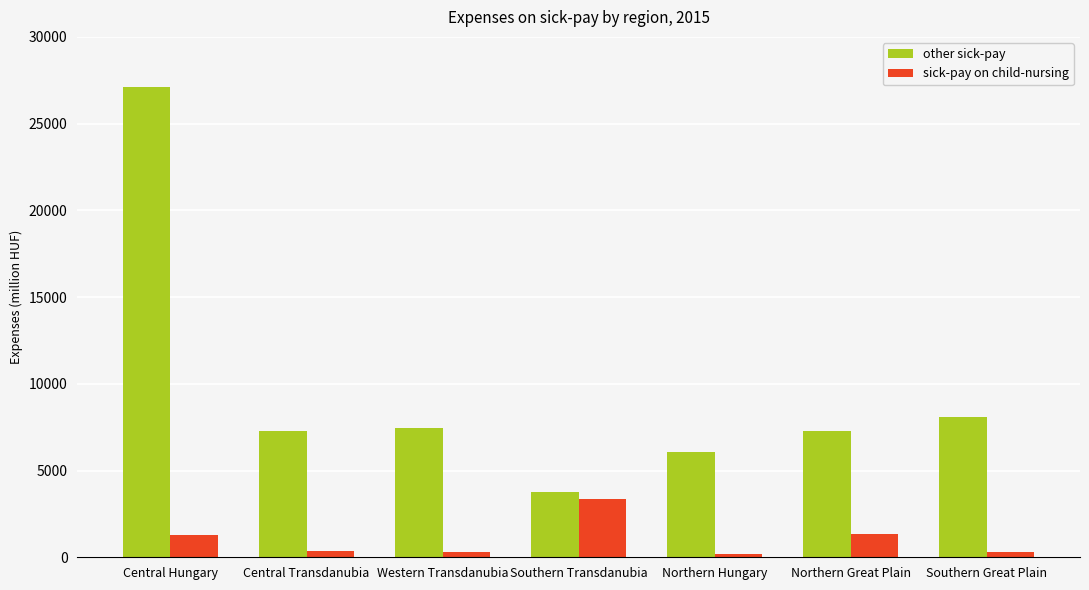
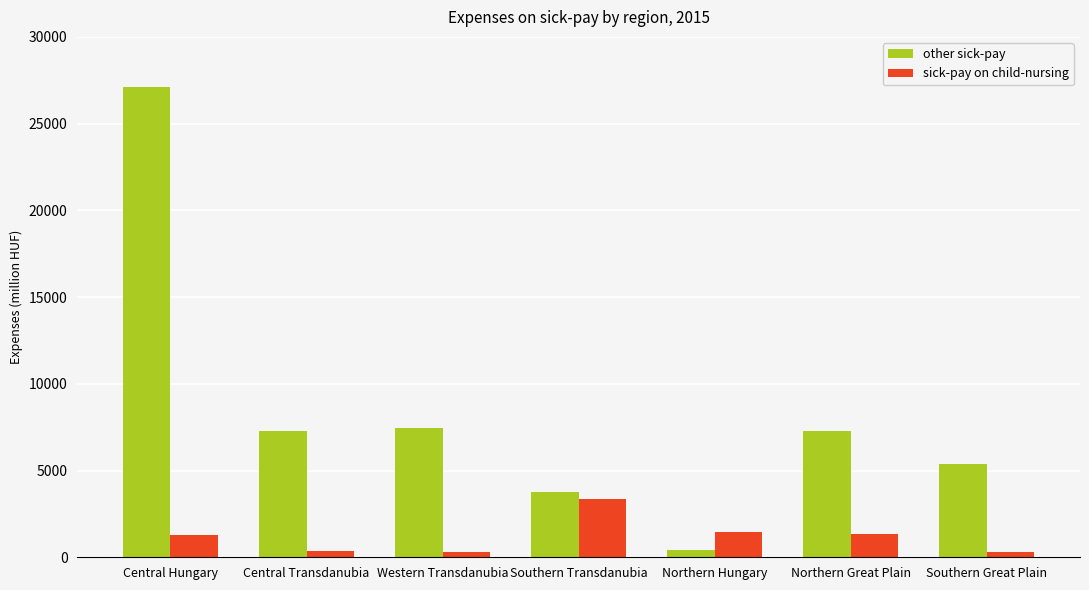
  {
    "other sick-pay": {
      "Central Hungary": 27100,
      "Central Transdanubia": 7300,
      "Western Transdanubia": 7400,
      "Southern Transdanubia": 3800,
-     "Northern Hungary": 6100,
+     "Northern Hungary": 400,
      "Northern Great Plain": 7300,
-     "Southern Great Plain": 8100
+     "Southern Great Plain": 5400
    },
    "sick-pay on child-nursing": {
      "Central Hungary": 1300,
      "Central Transdanubia": 300,
      "Western Transdanubia": 300,
      "Southern Transdanubia": 3400,
-     "Northern Hungary": 200,
+     "Northern Hungary": 1400,
      "Northern Great Plain": 1300,
      "Southern Great Plain": 300
    }
  }
